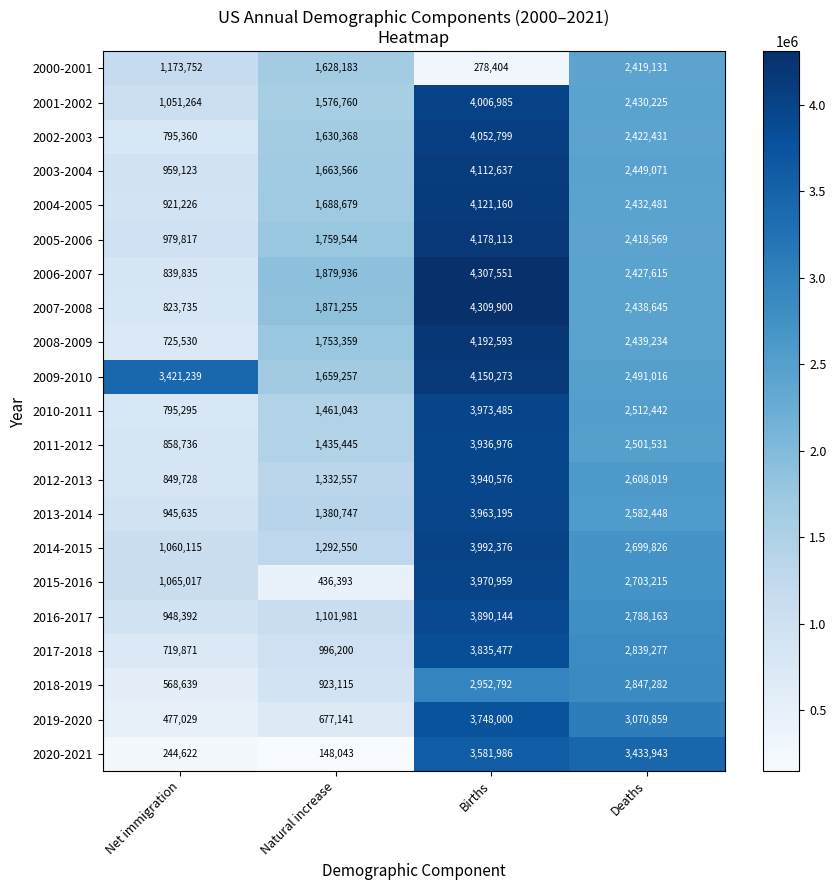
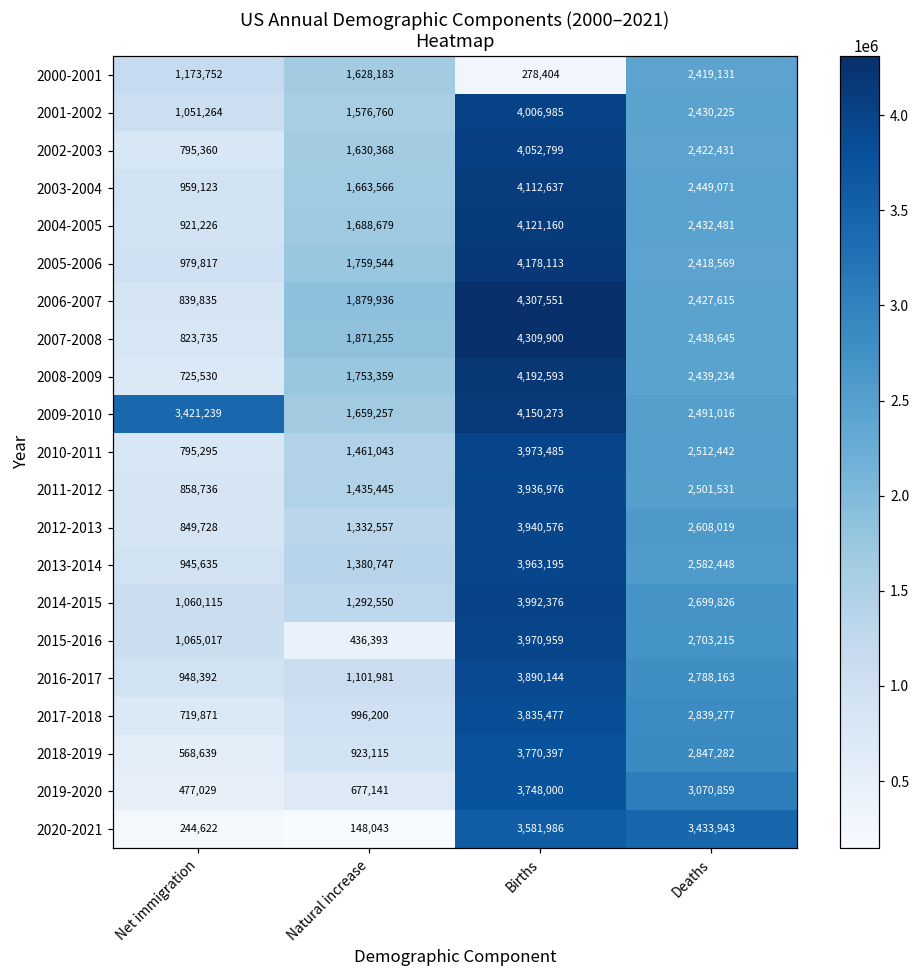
  {
    "2000-2001": {
      "Net immigration": "1,173,752",
      "Natural increase": "1,628,183",
      "Births": "278,404",
      "Deaths": "2,419,131"
    },
    "2001-2002": {
      "Net immigration": "1,051,264",
      "Natural increase": "1,576,760",
      "Births": "4,006,985",
      "Deaths": "2,430,225"
    },
    "2002-2003": {
      "Net immigration": "795,360",
      "Natural increase": "1,630,368",
      "Births": "4,052,799",
      "Deaths": "2,422,431"
    },
    "2003-2004": {
      "Net immigration": "959,123",
      "Natural increase": "1,663,566",
      "Births": "4,112,637",
      "Deaths": "2,449,071"
    },
    "2004-2005": {
      "Net immigration": "921,226",
      "Natural increase": "1,688,679",
      "Births": "4,121,160",
      "Deaths": "2,432,481"
    },
    "2005-2006": {
      "Net immigration": "979,817",
      "Natural increase": "1,759,544",
      "Births": "4,178,113",
      "Deaths": "2,418,569"
    },
    "2006-2007": {
      "Net immigration": "839,835",
      "Natural increase": "1,879,936",
      "Births": "4,307,551",
      "Deaths": "2,427,615"
    },
    "2007-2008": {
      "Net immigration": "823,735",
      "Natural increase": "1,871,255",
      "Births": "4,309,900",
      "Deaths": "2,438,645"
    },
    "2008-2009": {
      "Net immigration": "725,530",
      "Natural increase": "1,753,359",
      "Births": "4,192,593",
      "Deaths": "2,439,234"
    },
    "2009-2010": {
      "Net immigration": "3,421,239",
      "Natural increase": "1,659,257",
      "Births": "4,150,273",
      "Deaths": "2,491,016"
    },
    "2010-2011": {
      "Net immigration": "795,295",
      "Natural increase": "1,461,043",
      "Births": "3,973,485",
      "Deaths": "2,512,442"
    },
    "2011-2012": {
      "Net immigration": "858,736",
      "Natural increase": "1,435,445",
      "Births": "3,936,976",
      "Deaths": "2,501,531"
    },
    "2012-2013": {
      "Net immigration": "849,728",
      "Natural increase": "1,332,557",
      "Births": "3,940,576",
      "Deaths": "2,608,019"
    },
    "2013-2014": {
      "Net immigration": "945,635",
      "Natural increase": "1,380,747",
      "Births": "3,963,195",
      "Deaths": "2,582,448"
    },
    "2014-2015": {
      "Net immigration": "1,060,115",
      "Natural increase": "1,292,550",
      "Births": "3,992,376",
      "Deaths": "2,699,826"
    },
    "2015-2016": {
      "Net immigration": "1,065,017",
      "Natural increase": "436,393",
      "Births": "3,970,959",
      "Deaths": "2,703,215"
    },
    "2016-2017": {
      "Net immigration": "948,392",
      "Natural increase": "1,101,981",
      "Births": "3,890,144",
      "Deaths": "2,788,163"
    },
    "2017-2018": {
      "Net immigration": "719,871",
      "Natural increase": "996,200",
      "Births": "3,835,477",
      "Deaths": "2,839,277"
    },
    "2018-2019": {
      "Net immigration": "568,639",
      "Natural increase": "923,115",
-     "Births": "2,952,792",
+     "Births": "3,770,397",
      "Deaths": "2,847,282"
    },
    "2019-2020": {
      "Net immigration": "477,029",
      "Natural increase": "677,141",
      "Births": "3,748,000",
      "Deaths": "3,070,859"
    },
    "2020-2021": {
      "Net immigration": "244,622",
      "Natural increase": "148,043",
      "Births": "3,581,986",
      "Deaths": "3,433,943"
    }
  }
